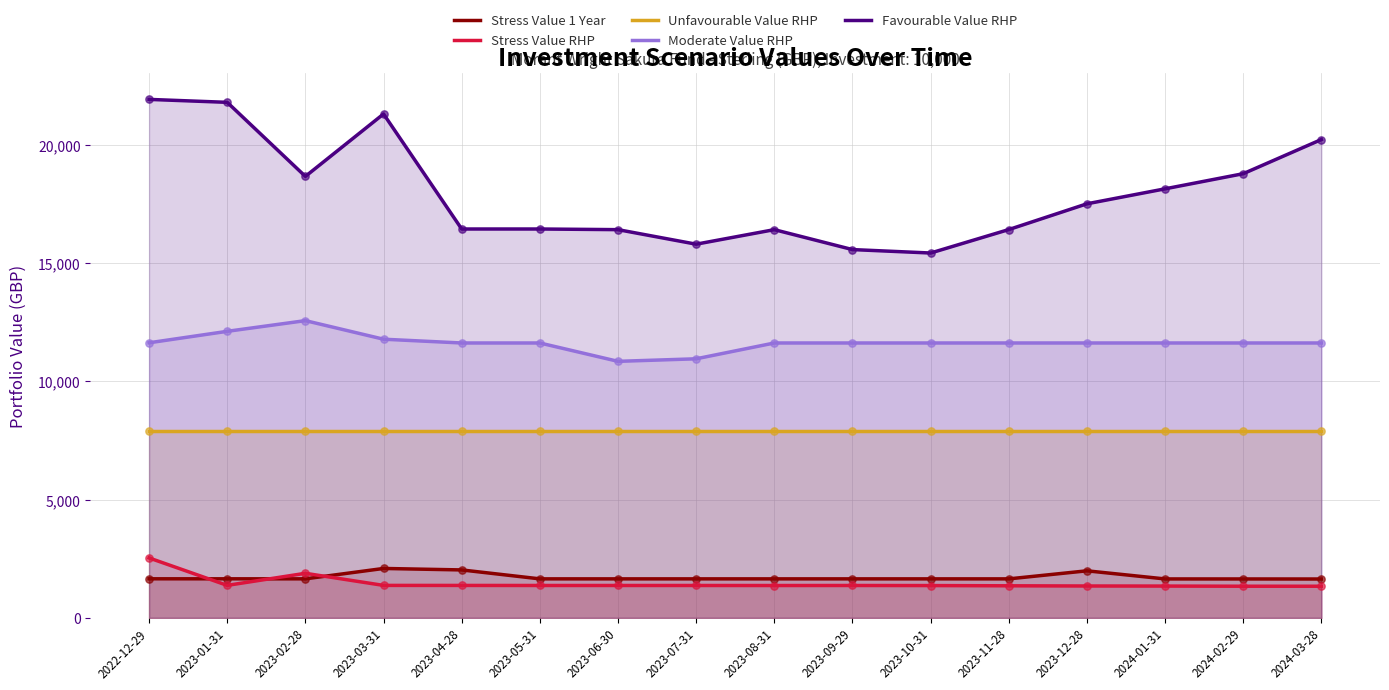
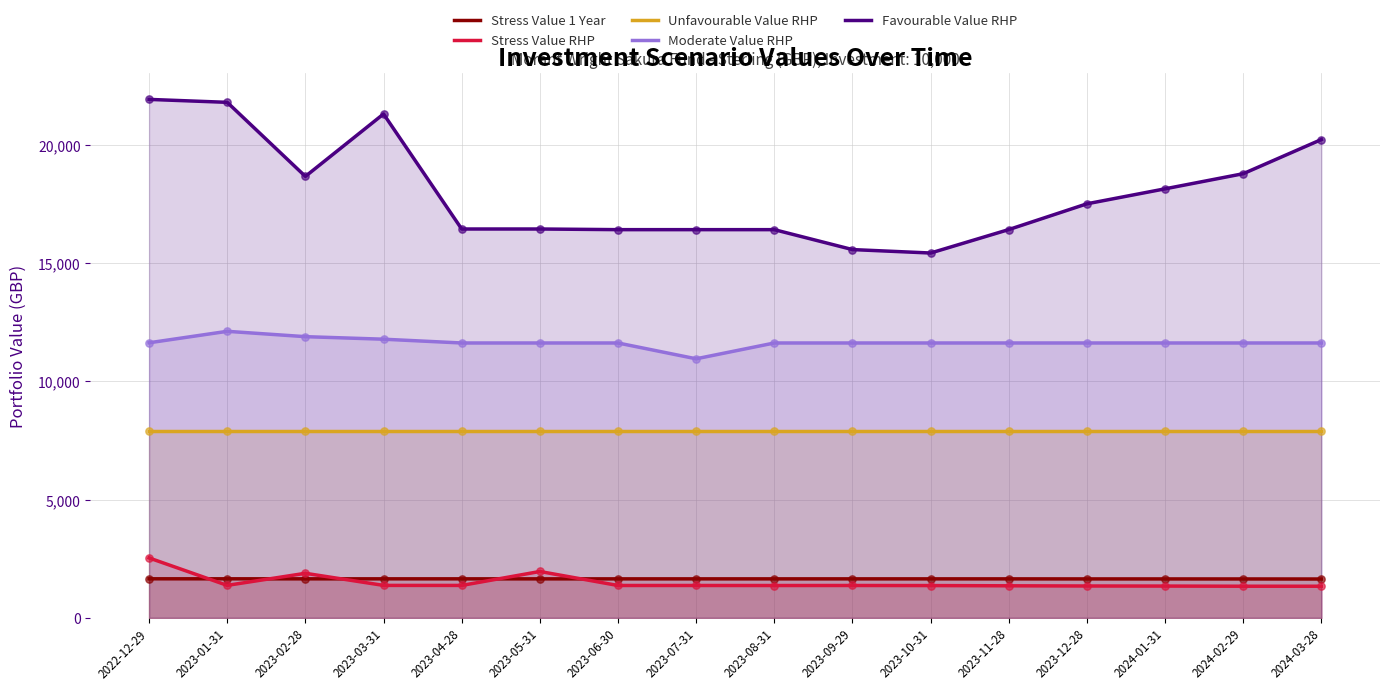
  {
    "Stress Value 1 Year": {
      "2022-12-29": "1,700",
      "2023-01-31": "1,700",
      "2023-02-28": "1,700",
-     "2023-03-31": "2,100",
-     "2023-04-28": "2,000",
+     "2023-03-31": "1,700",
+     "2023-04-28": "1,700",
      "2023-05-31": "1,600",
      "2023-06-30": "1,600",
      "2023-07-31": "1,600",
      "2023-08-31": "1,600",
      "2023-09-29": "1,600",
      "2023-10-31": "1,600",
      "2023-11-28": "1,600",
-     "2023-12-28": "2,000",
+     "2023-12-28": "1,600",
      "2024-01-31": "1,600",
      "2024-02-29": "1,600",
      "2024-03-28": "1,600"
    },
    "Stress Value RHP": {
      "2022-12-29": "2,500",
      "2023-01-31": "1,400",
      "2023-02-28": "1,900",
      "2023-03-31": "1,400",
      "2023-04-28": "1,400",
-     "2023-05-31": "1,400",
+     "2023-05-31": "2,000",
      "2023-06-30": "1,400",
      "2023-07-31": "1,400",
      "2023-08-31": "1,400",
      "2023-09-29": "1,400",
      "2023-10-31": "1,400",
      "2023-11-28": "1,400",
      "2023-12-28": "1,300",
      "2024-01-31": "1,300",
      "2024-02-29": "1,300",
      "2024-03-28": "1,300"
    },
    "Unfavourable Value RHP": {
      "2022-12-29": "7,900",
      "2023-01-31": "7,900",
      "2023-02-28": "7,900",
      "2023-03-31": "7,900",
      "2023-04-28": "7,900",
      "2023-05-31": "7,900",
      "2023-06-30": "7,900",
      "2023-07-31": "7,900",
      "2023-08-31": "7,900",
      "2023-09-29": "7,900",
      "2023-10-31": "7,900",
      "2023-11-28": "7,900",
      "2023-12-28": "7,900",
      "2024-01-31": "7,900",
      "2024-02-29": "7,900",
      "2024-03-28": "7,900"
    },
    "Moderate Value RHP": {
      "2022-12-29": "11,600",
      "2023-01-31": "12,100",
-     "2023-02-28": "12,600",
+     "2023-02-28": "11,900",
      "2023-03-31": "11,800",
      "2023-04-28": "11,600",
      "2023-05-31": "11,600",
-     "2023-06-30": "10,800",
+     "2023-06-30": "11,600",
      "2023-07-31": "11,000",
      "2023-08-31": "11,600",
      "2023-09-29": "11,600",
      "2023-10-31": "11,600",
      "2023-11-28": "11,600",
      "2023-12-28": "11,600",
      "2024-01-31": "11,600",
      "2024-02-29": "11,600",
      "2024-03-28": "11,600"
    },
    "Favourable Value RHP": {
      "2022-12-29": "21,900",
      "2023-01-31": "21,800",
      "2023-02-28": "18,700",
      "2023-03-31": "21,300",
      "2023-04-28": "16,400",
      "2023-05-31": "16,400",
      "2023-06-30": "16,400",
-     "2023-07-31": "15,800",
+     "2023-07-31": "16,400",
      "2023-08-31": "16,400",
      "2023-09-29": "15,600",
      "2023-10-31": "15,400",
      "2023-11-28": "16,400",
      "2023-12-28": "17,500",
      "2024-01-31": "18,100",
      "2024-02-29": "18,800",
      "2024-03-28": "20,200"
    }
  }
